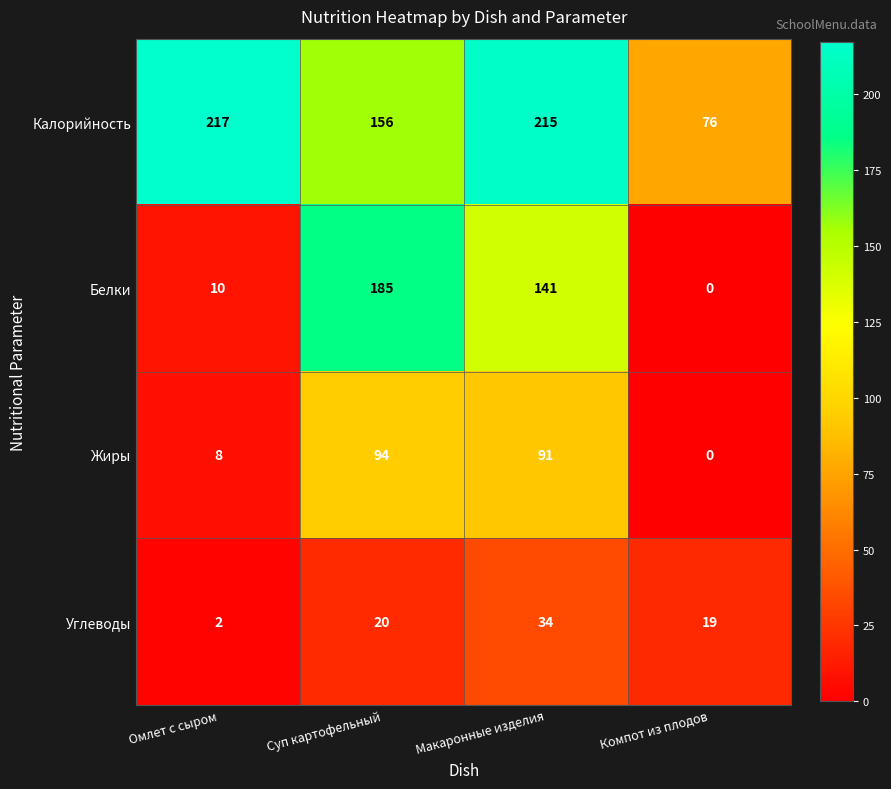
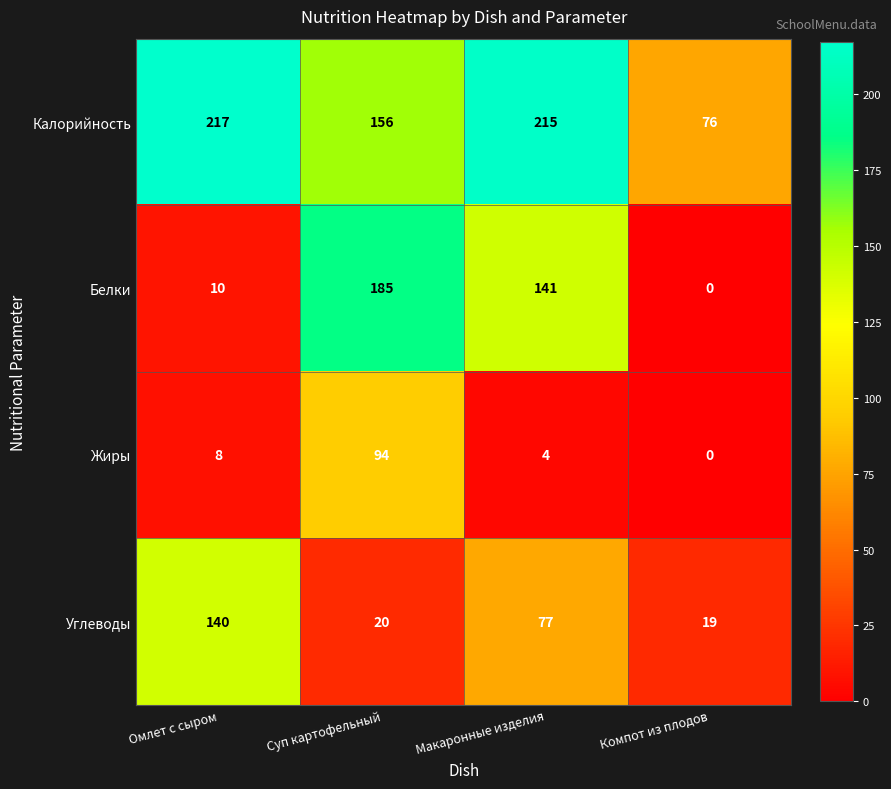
  {
    "Калорийность": {
      "Омлет с сыром": 217,
      "Суп картофельный": 156,
      "Макаронные изделия": 215,
      "Компот из плодов": 76
    },
    "Белки": {
      "Омлет с сыром": 10,
      "Суп картофельный": 185,
      "Макаронные изделия": 141,
      "Компот из плодов": 0
    },
    "Жиры": {
      "Омлет с сыром": 8,
      "Суп картофельный": 94,
-     "Макаронные изделия": 91,
+     "Макаронные изделия": 4,
      "Компот из плодов": 0
    },
    "Углеводы": {
-     "Омлет с сыром": 2,
+     "Омлет с сыром": 140,
      "Суп картофельный": 20,
-     "Макаронные изделия": 34,
+     "Макаронные изделия": 77,
      "Компот из плодов": 19
    }
  }
